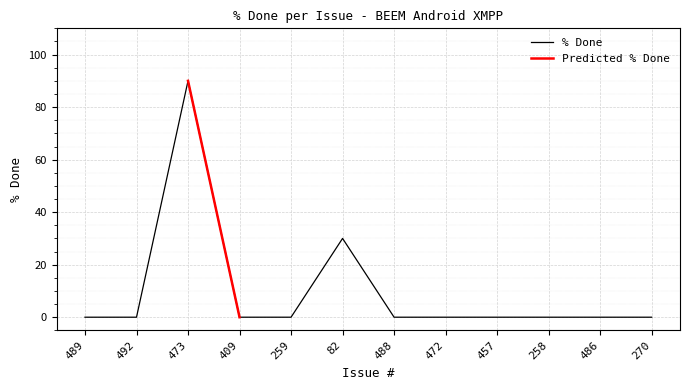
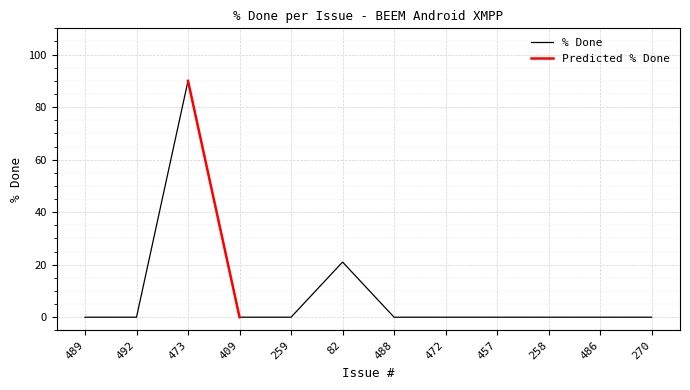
  {
    "% Done": {
      "489": 0,
      "492": 0,
      "259": 0,
-     "82": 30,
+     "82": 21,
      "488": 0,
      "472": 0,
      "457": 0,
      "258": 0,
      "486": 0,
      "270": 0
    }
  }
